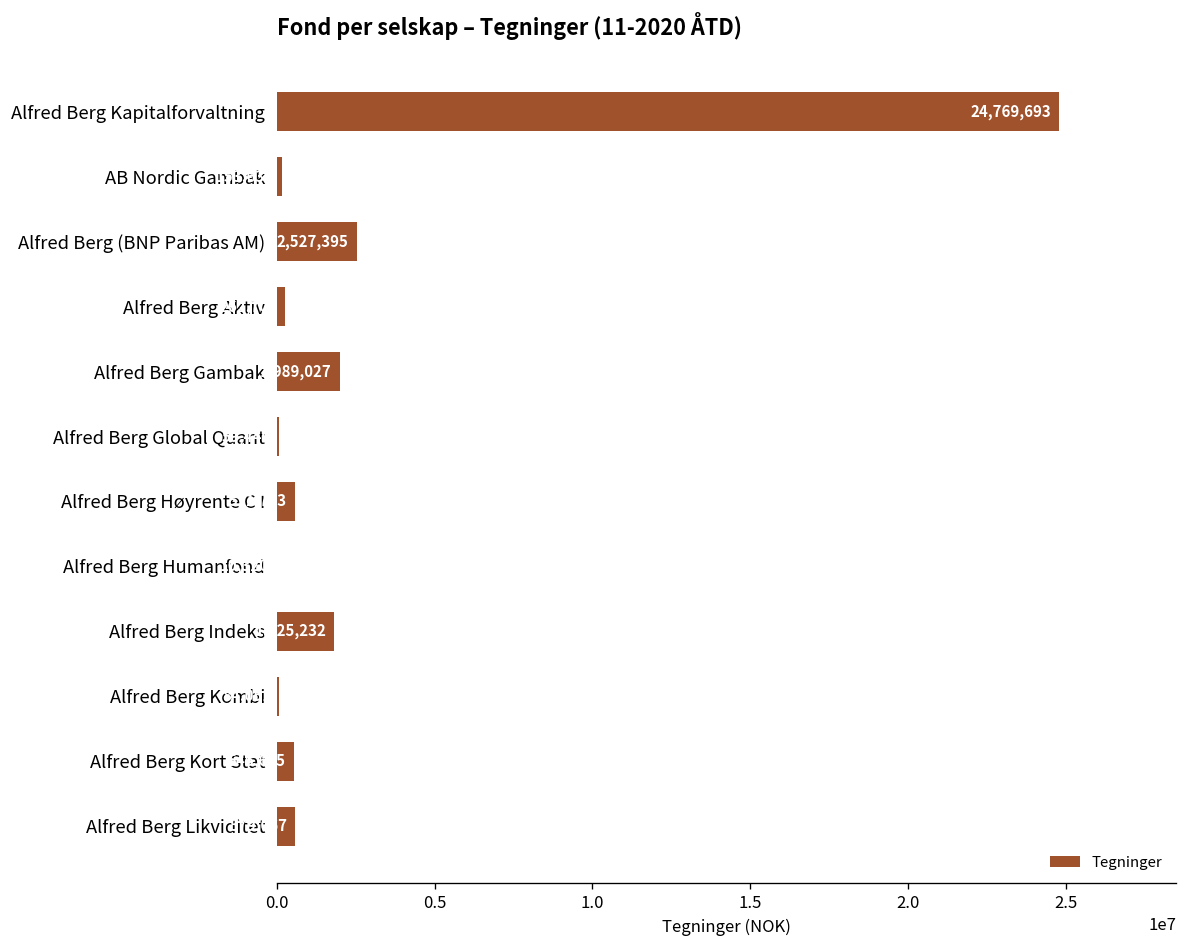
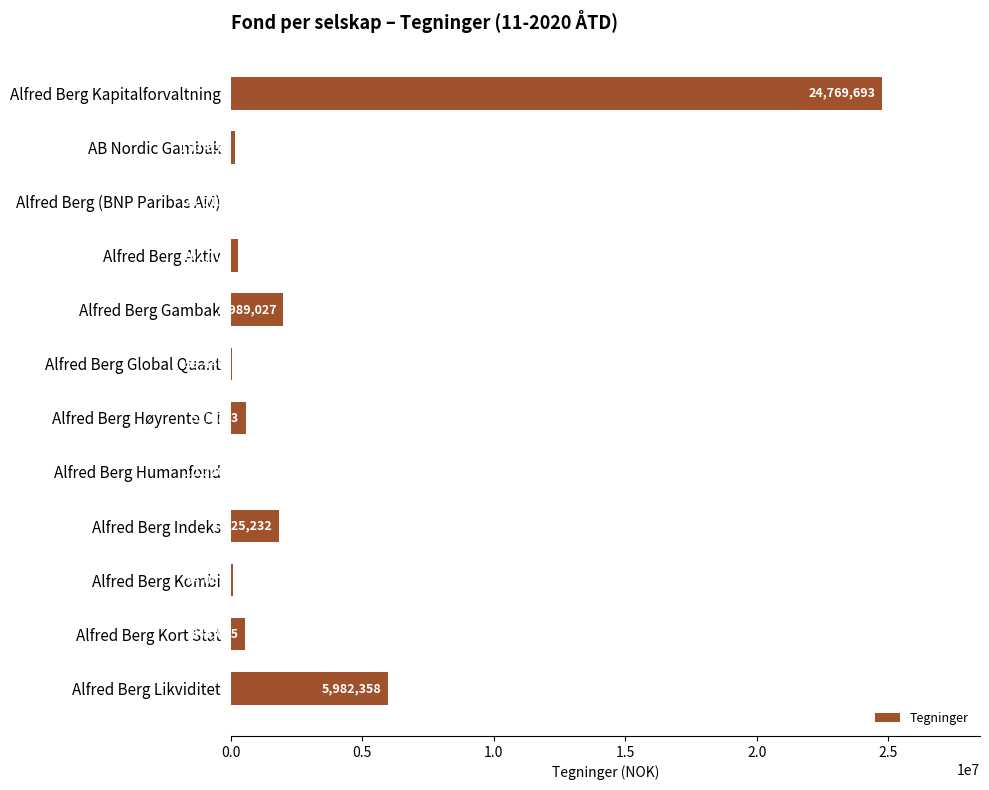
  {
    "AB Nordic Gambak": 200000,
-   "Alfred Berg (BNP Paribas AM)": 2500000,
+   "Alfred Berg (BNP Paribas AM)": 0,
    "Alfred Berg Aktiv": 300000,
    "Alfred Berg Høyrente C I": 600000,
    "Alfred Berg Kort Stat": 500000,
-   "Alfred Berg Likviditet": 600000
+   "Alfred Berg Likviditet": 6000000
  }
